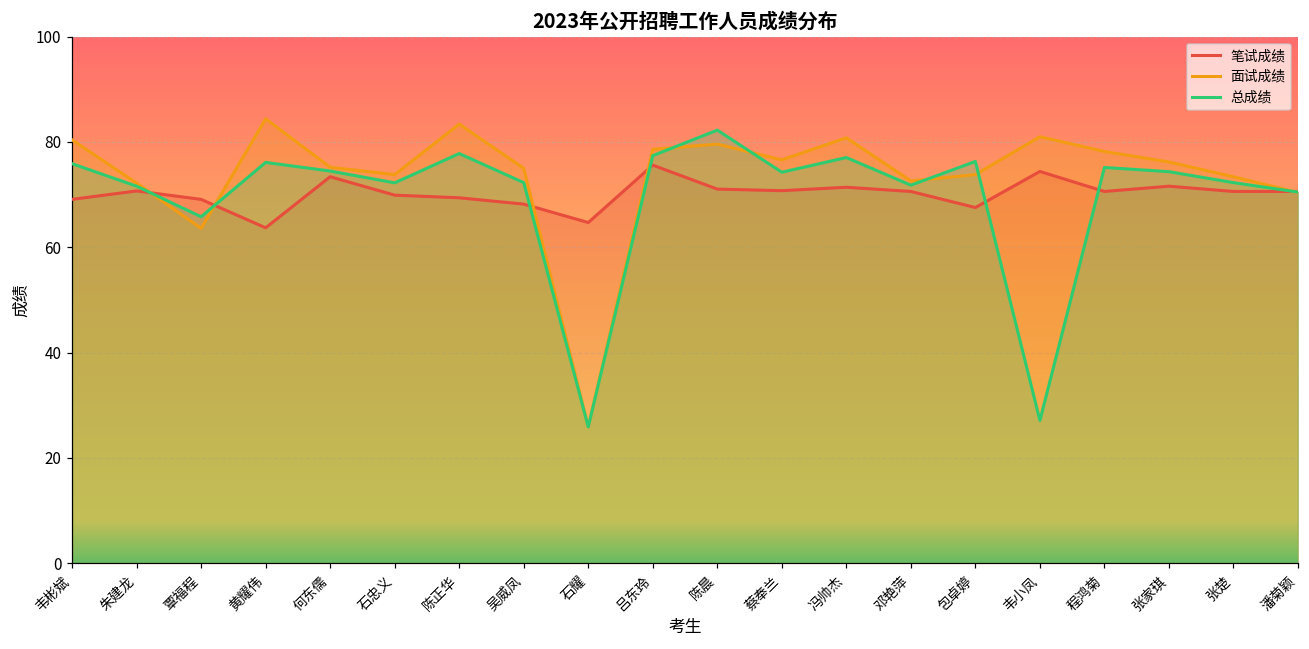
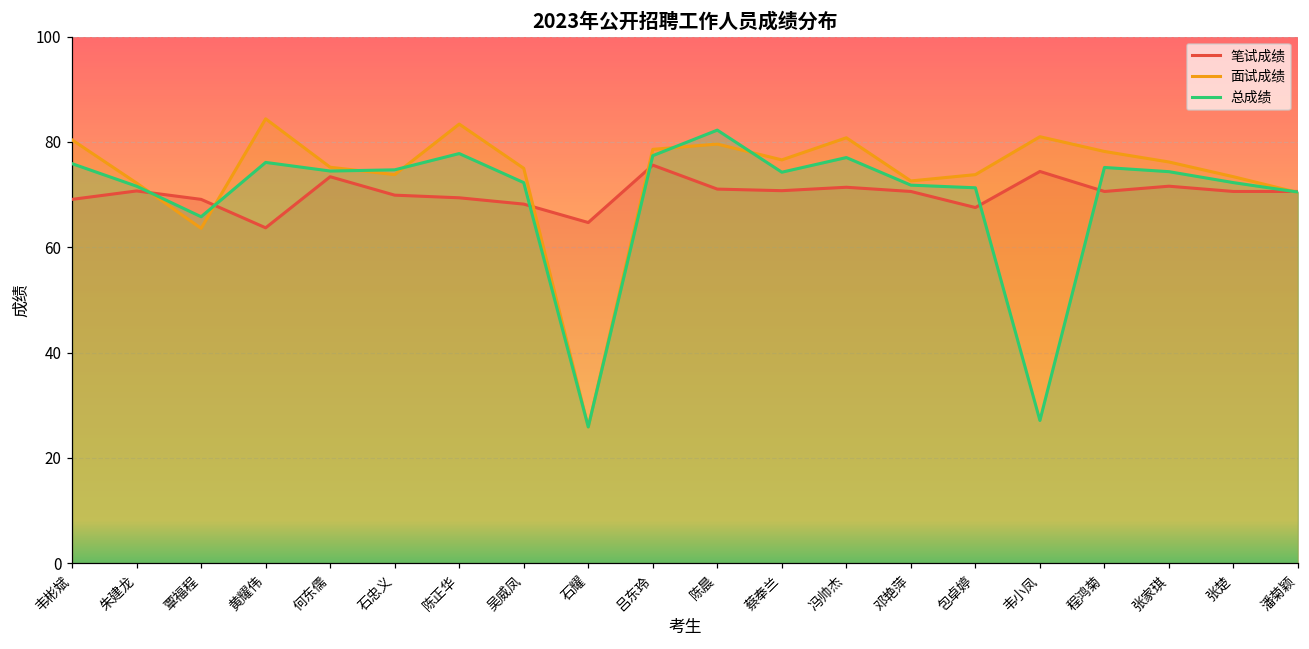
  {
    "总成绩": {
      "韦彬斌": 76,
      "朱建龙": 72,
      "覃福程": 66,
      "黄耀伟": 76,
      "何东儒": 74,
-     "石忠义": 72,
+     "石忠义": 75,
      "陈正华": 78,
      "吴威凤": 72,
      "吕东玲": 77,
      "陈晨": 82,
      "蔡奉兰": 74,
      "冯帅杰": 77,
      "邓艳萍": 72,
-     "包卓婷": 76,
+     "包卓婷": 71,
      "韦小凤": 27,
      "程鸿菊": 75,
      "张家琪": 74,
      "张楚": 72
    }
  }
